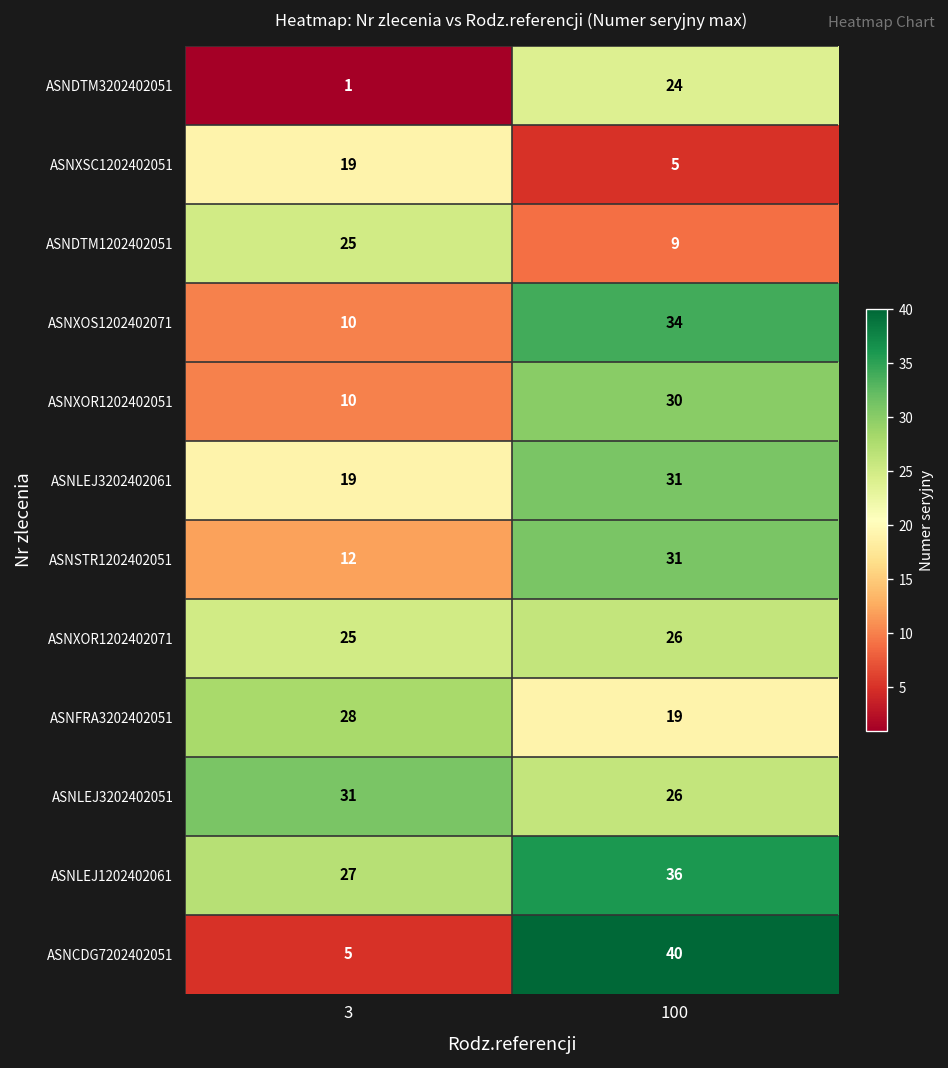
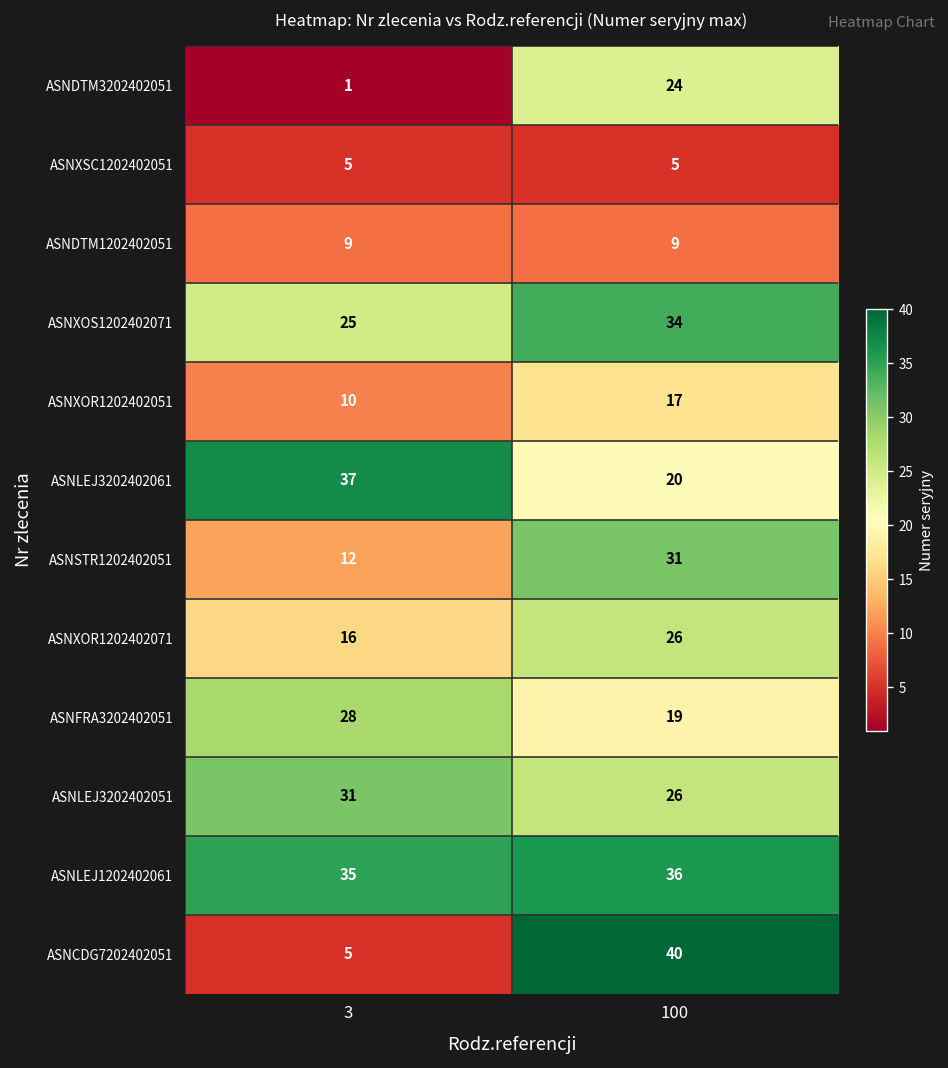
  {
    "ASNDTM3202402051": {
      "3": 1,
      "100": 24
    },
    "ASNXSC1202402051": {
-     "3": 19,
+     "3": 5,
      "100": 5
    },
    "ASNDTM1202402051": {
-     "3": 25,
+     "3": 9,
      "100": 9
    },
    "ASNXOS1202402071": {
-     "3": 10,
+     "3": 25,
      "100": 34
    },
    "ASNXOR1202402051": {
      "3": 10,
-     "100": 30
+     "100": 17
    },
    "ASNLEJ3202402061": {
-     "3": 19,
-     "100": 31
+     "3": 37,
+     "100": 20
    },
    "ASNSTR1202402051": {
      "3": 12,
      "100": 31
    },
    "ASNXOR1202402071": {
-     "3": 25,
+     "3": 16,
      "100": 26
    },
    "ASNFRA3202402051": {
      "3": 28,
      "100": 19
    },
    "ASNLEJ3202402051": {
      "3": 31,
      "100": 26
    },
    "ASNLEJ1202402061": {
-     "3": 27,
+     "3": 35,
      "100": 36
    },
    "ASNCDG7202402051": {
      "3": 5,
      "100": 40
    }
  }
